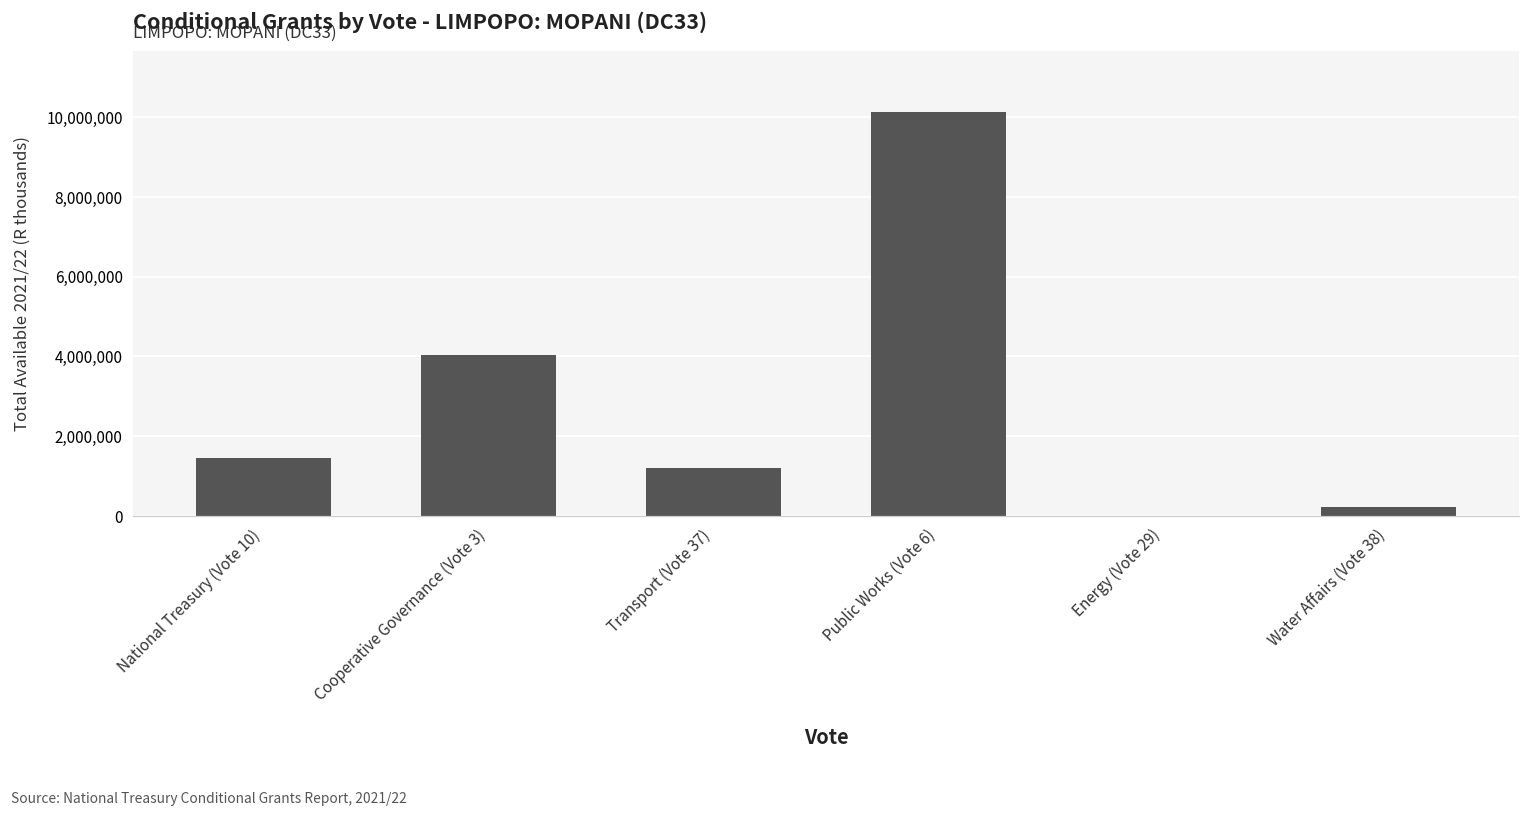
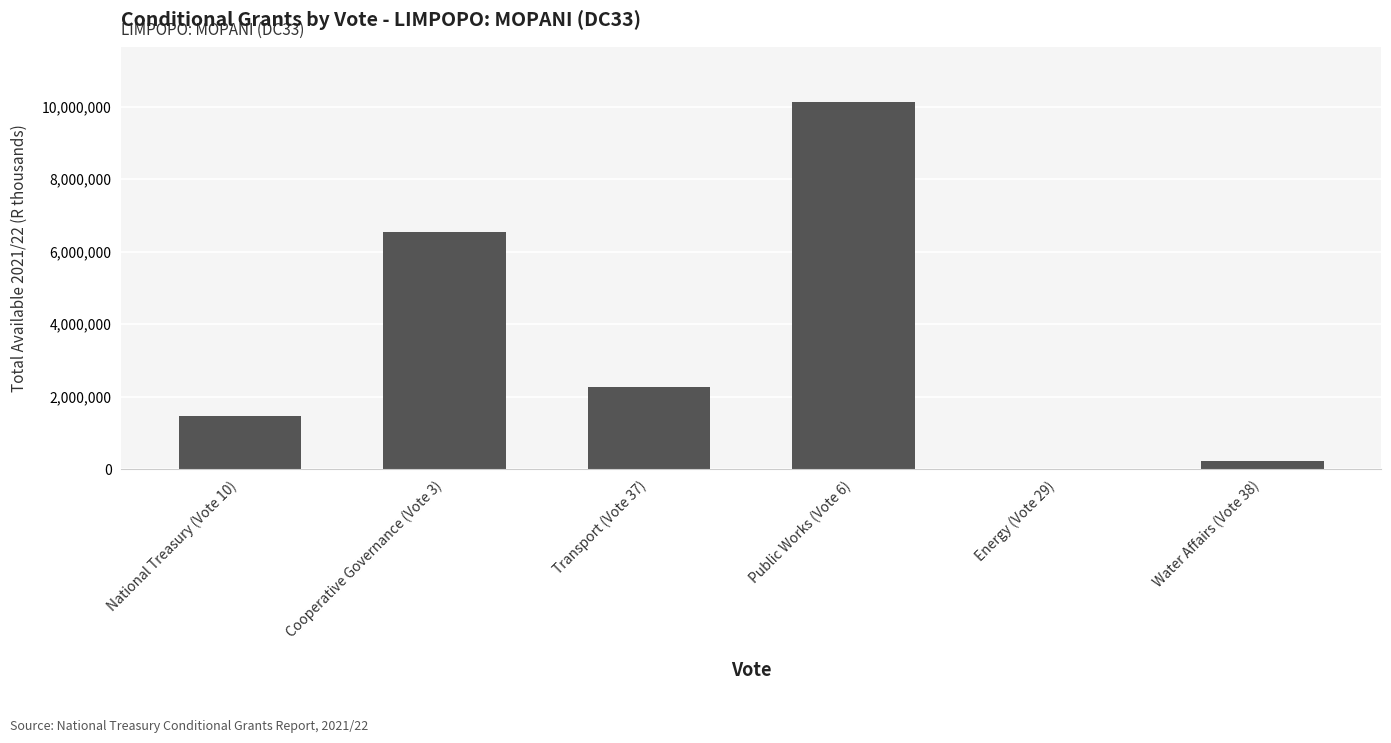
  {
    "National Treasury (Vote 10)": "1,500,000",
-   "Cooperative Governance (Vote 3)": "4,000,000",
-   "Transport (Vote 37)": "1,200,000",
+   "Cooperative Governance (Vote 3)": "6,500,000",
+   "Transport (Vote 37)": "2,300,000",
    "Public Works (Vote 6)": "10,100,000",
    "Energy (Vote 29)": "0",
    "Water Affairs (Vote 38)": "200,000"
  }
